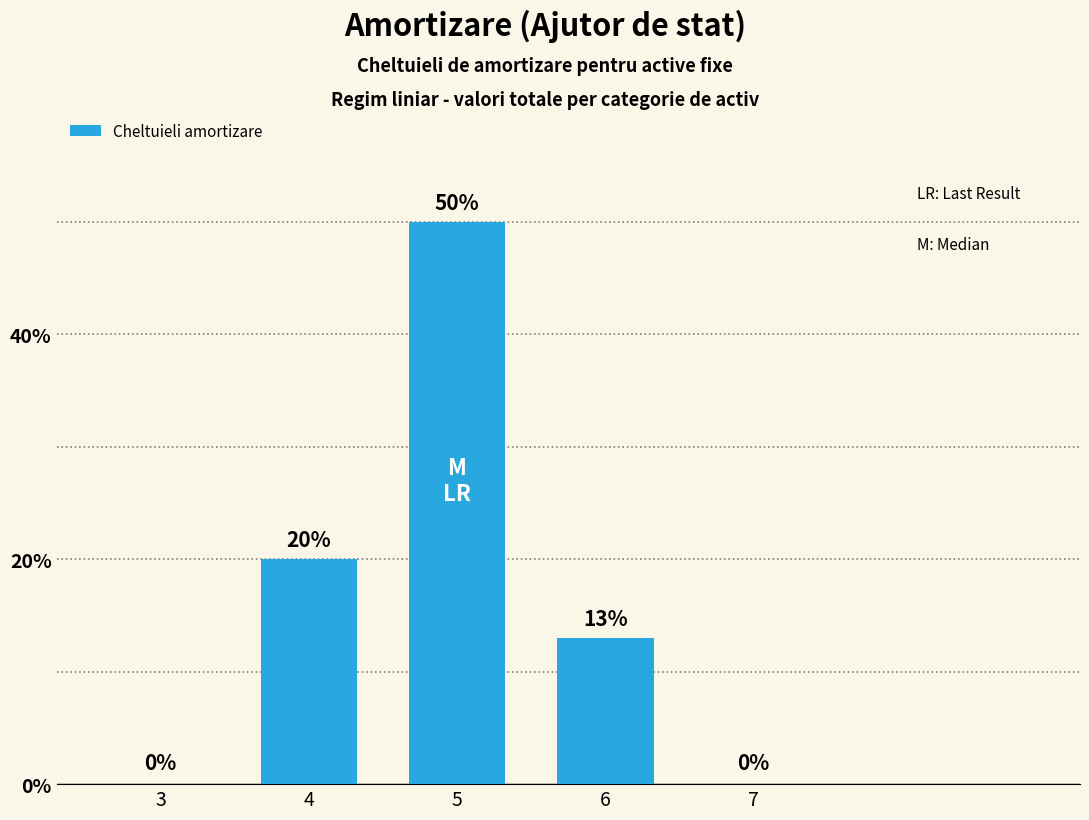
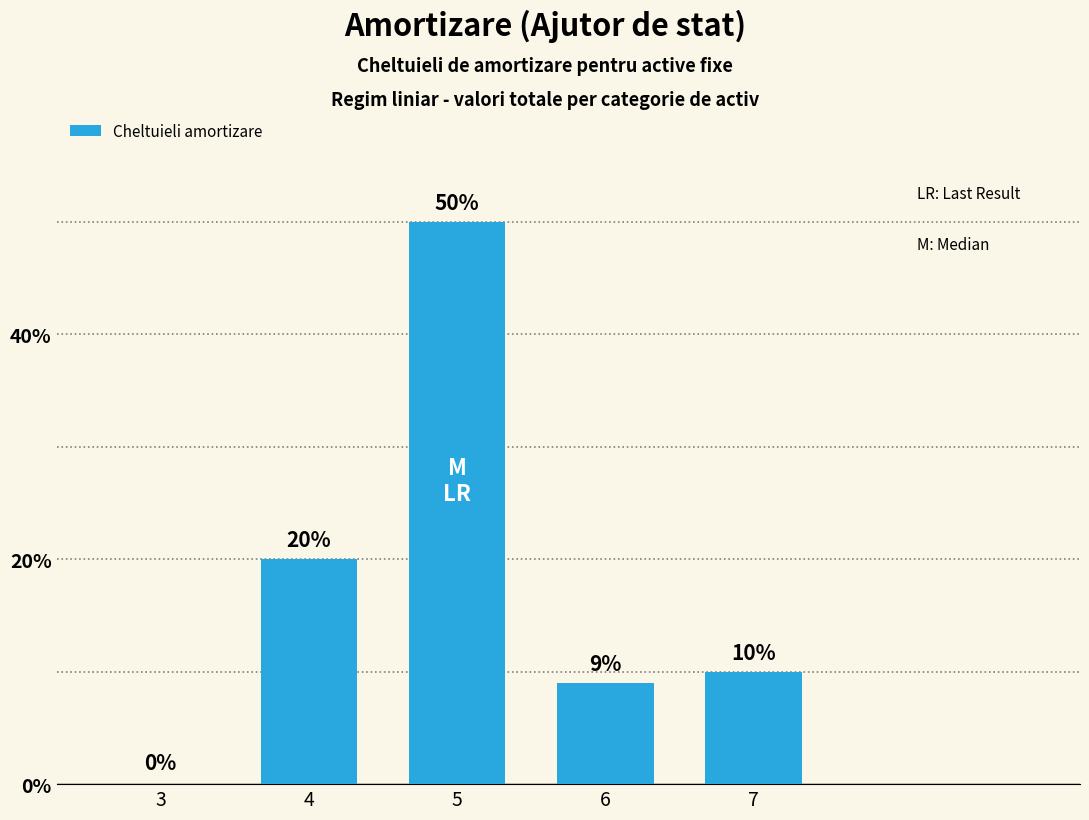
  {
    "3": "0%",
    "4": "20%",
    "5": "50%",
-   "6": "13%",
-   "7": "0%"
+   "6": "9%",
+   "7": "10%"
  }
